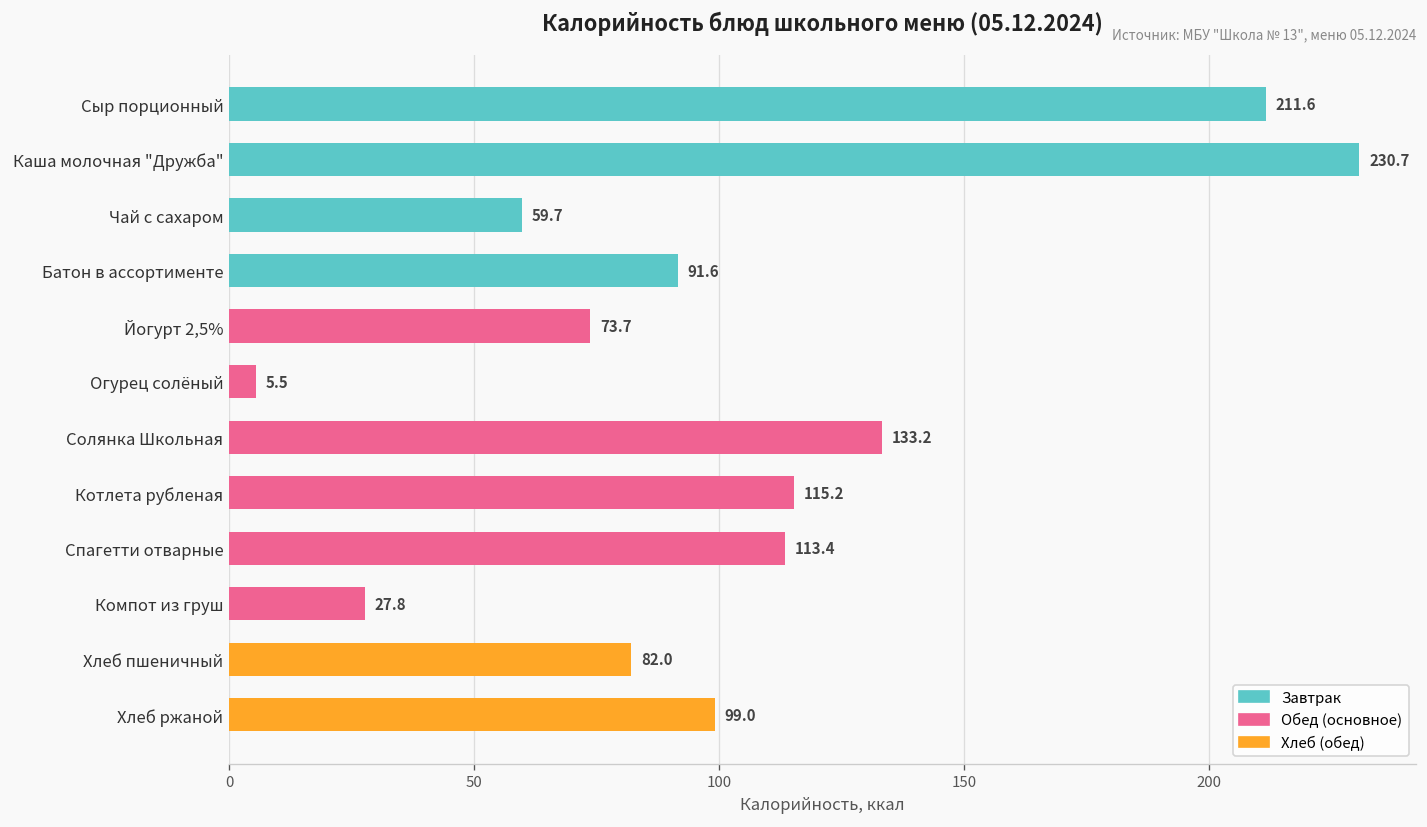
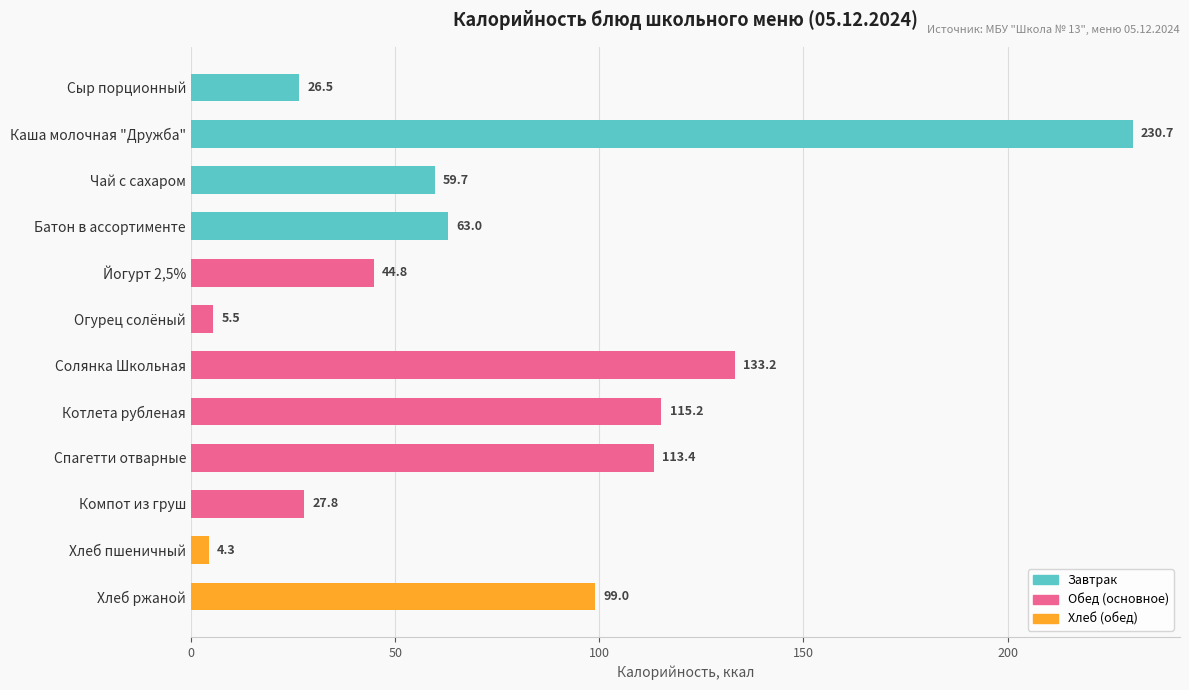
  {
-   "Сыр порционный": 211.6,
+   "Сыр порционный": 26.5,
    "Каша молочная \"Дружба\"": 230.7,
    "Чай с сахаром": 59.7,
-   "Батон в ассортименте": 91.6,
-   "Йогурт 2,5%": 73.7,
+   "Батон в ассортименте": 63.0,
+   "Йогурт 2,5%": 44.8,
    "Огурец солёный": 5.5,
    "Солянка Школьная": 133.2,
    "Котлета рубленая": 115.2,
    "Спагетти отварные": 113.4,
    "Компот из груш": 27.8,
-   "Хлеб пшеничный": 82.0,
+   "Хлеб пшеничный": 4.3,
    "Хлеб ржаной": 99.0
  }
